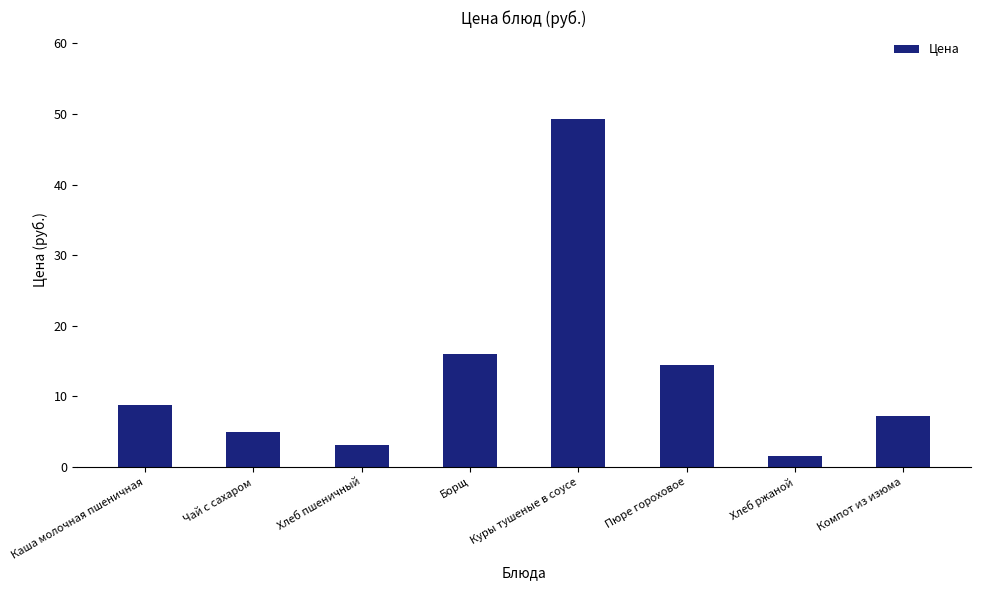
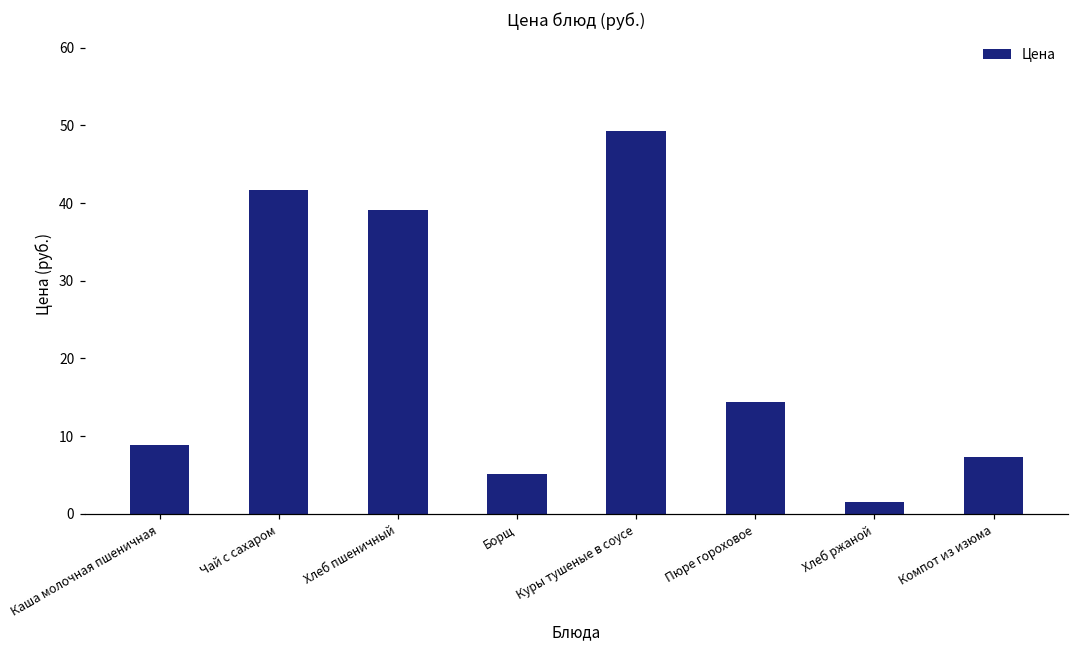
  {
    "Каша молочная пшеничная": 9,
-   "Чай с сахаром": 5,
-   "Хлеб пшеничный": 3,
-   "Борщ": 16,
+   "Чай с сахаром": 42,
+   "Хлеб пшеничный": 39,
+   "Борщ": 5,
    "Куры тушеные в соусе": 49,
    "Пюре гороховое": 14,
    "Хлеб ржаной": 2,
    "Компот из изюма": 7
  }
